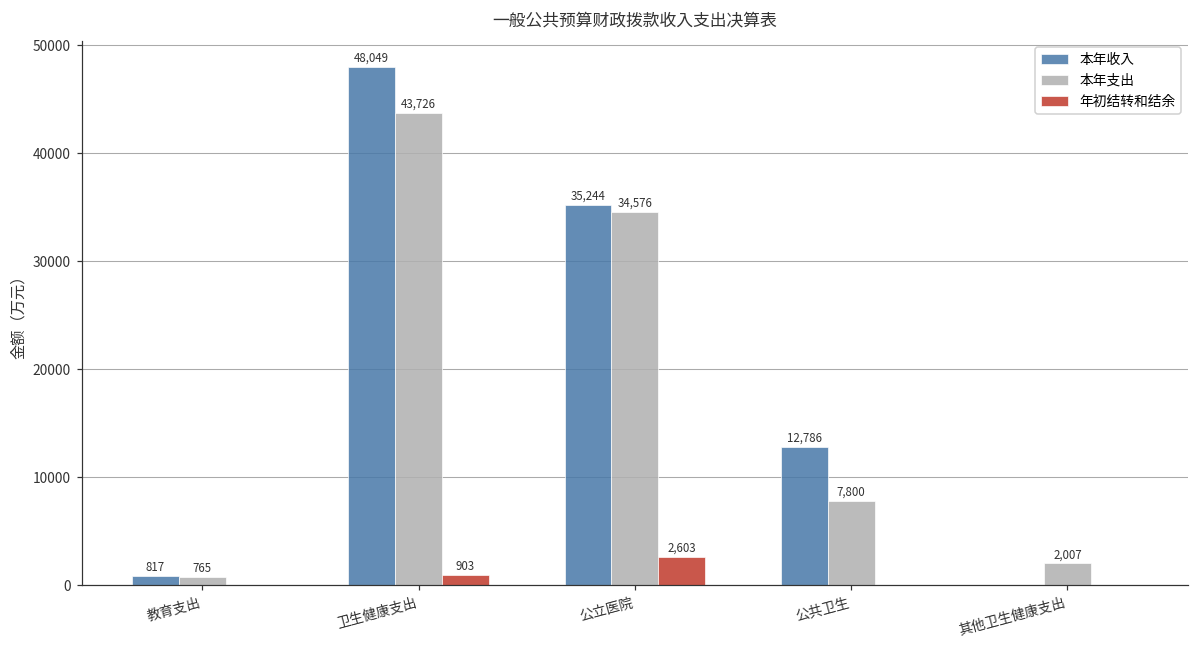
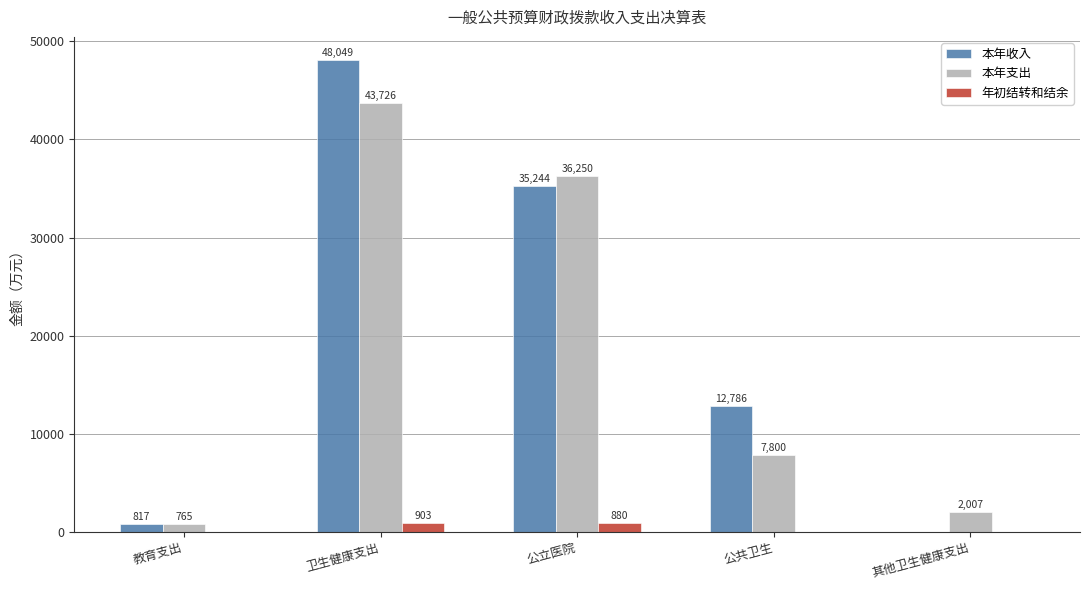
  {
    "本年收入": {
      "教育支出": "817",
      "卫生健康支出": "48,049",
      "公立医院": "35,244",
      "公共卫生": "12,786"
    },
    "本年支出": {
      "教育支出": "765",
      "卫生健康支出": "43,726",
-     "公立医院": "34,576",
+     "公立医院": "36,250",
      "公共卫生": "7,800",
      "其他卫生健康支出": "2,007"
    },
    "年初结转和结余": {
      "卫生健康支出": "903",
-     "公立医院": "2,603"
+     "公立医院": "880"
    }
  }
